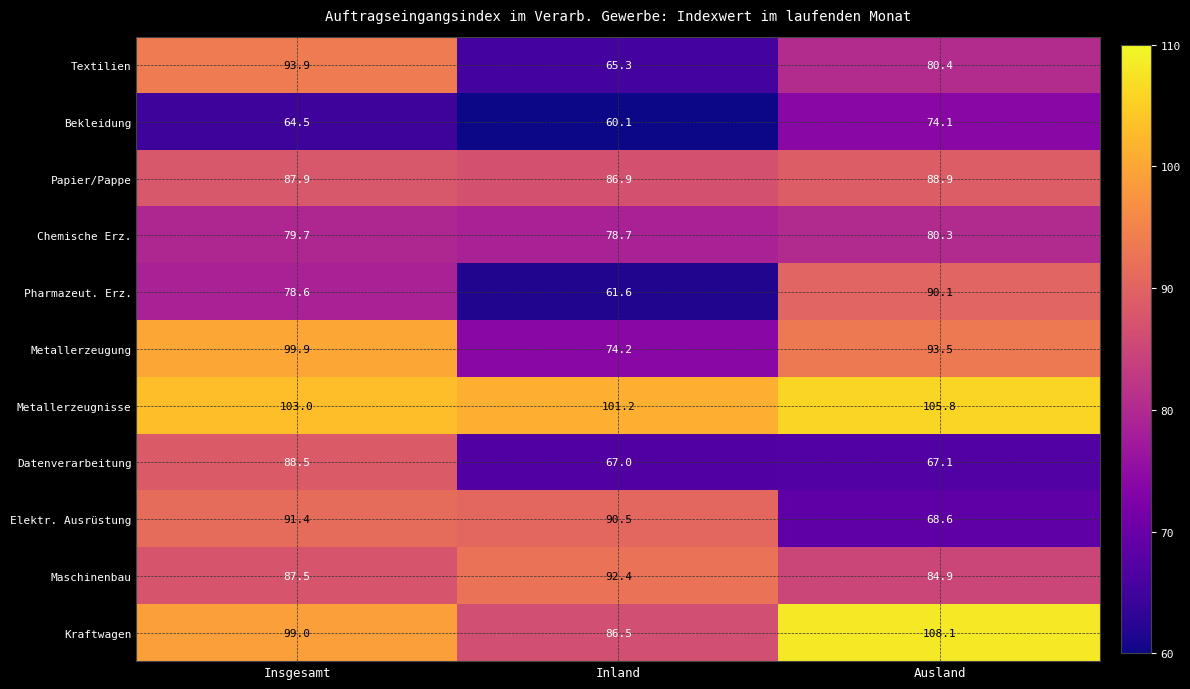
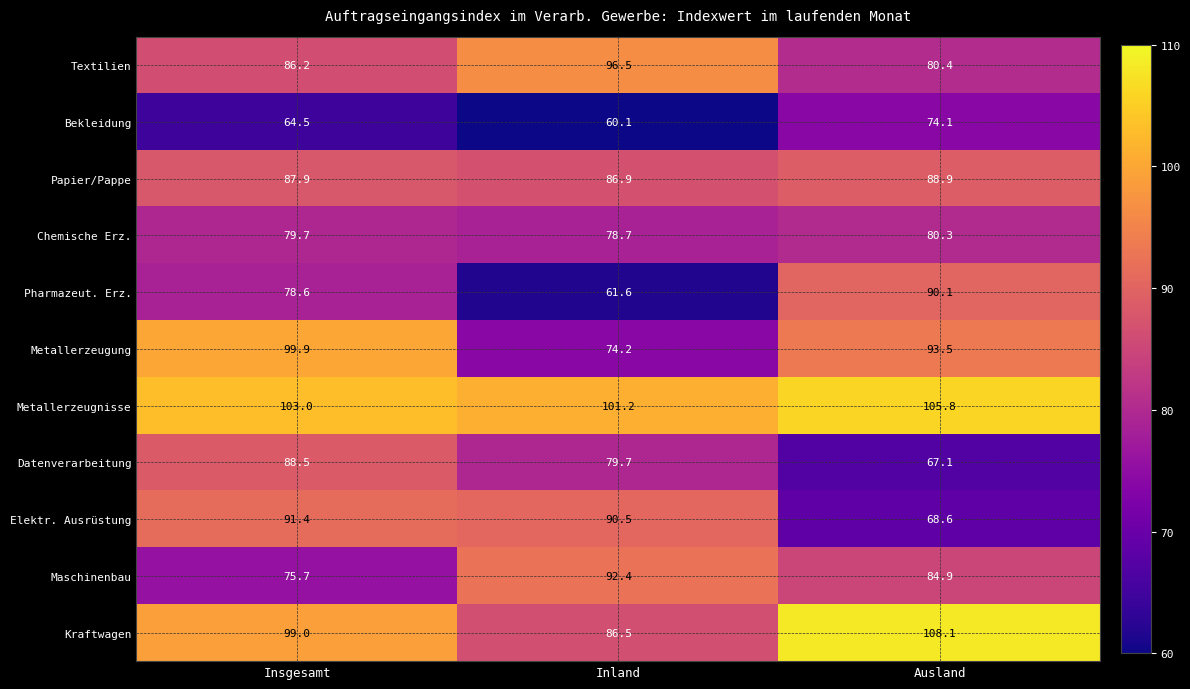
  {
    "Textilien": {
-     "Insgesamt": 93.9,
-     "Inland": 65.3,
+     "Insgesamt": 86.2,
+     "Inland": 96.5,
      "Ausland": 80.4
    },
    "Bekleidung": {
      "Insgesamt": 64.5,
      "Inland": 60.1,
      "Ausland": 74.1
    },
    "Papier/Pappe": {
      "Insgesamt": 87.9,
      "Inland": 86.9,
      "Ausland": 88.9
    },
    "Chemische Erz.": {
      "Insgesamt": 79.7,
      "Inland": 78.7,
      "Ausland": 80.3
    },
    "Pharmazeut. Erz.": {
      "Insgesamt": 78.6,
      "Inland": 61.6,
      "Ausland": 90.1
    },
    "Metallerzeugung": {
      "Insgesamt": 99.9,
      "Inland": 74.2,
      "Ausland": 93.5
    },
    "Metallerzeugnisse": {
      "Insgesamt": 103.0,
      "Inland": 101.2,
      "Ausland": 105.8
    },
    "Datenverarbeitung": {
      "Insgesamt": 88.5,
-     "Inland": 67.0,
+     "Inland": 79.7,
      "Ausland": 67.1
    },
    "Elektr. Ausrüstung": {
      "Insgesamt": 91.4,
      "Inland": 90.5,
      "Ausland": 68.6
    },
    "Maschinenbau": {
-     "Insgesamt": 87.5,
+     "Insgesamt": 75.7,
      "Inland": 92.4,
      "Ausland": 84.9
    },
    "Kraftwagen": {
      "Insgesamt": 99.0,
      "Inland": 86.5,
      "Ausland": 108.1
    }
  }
